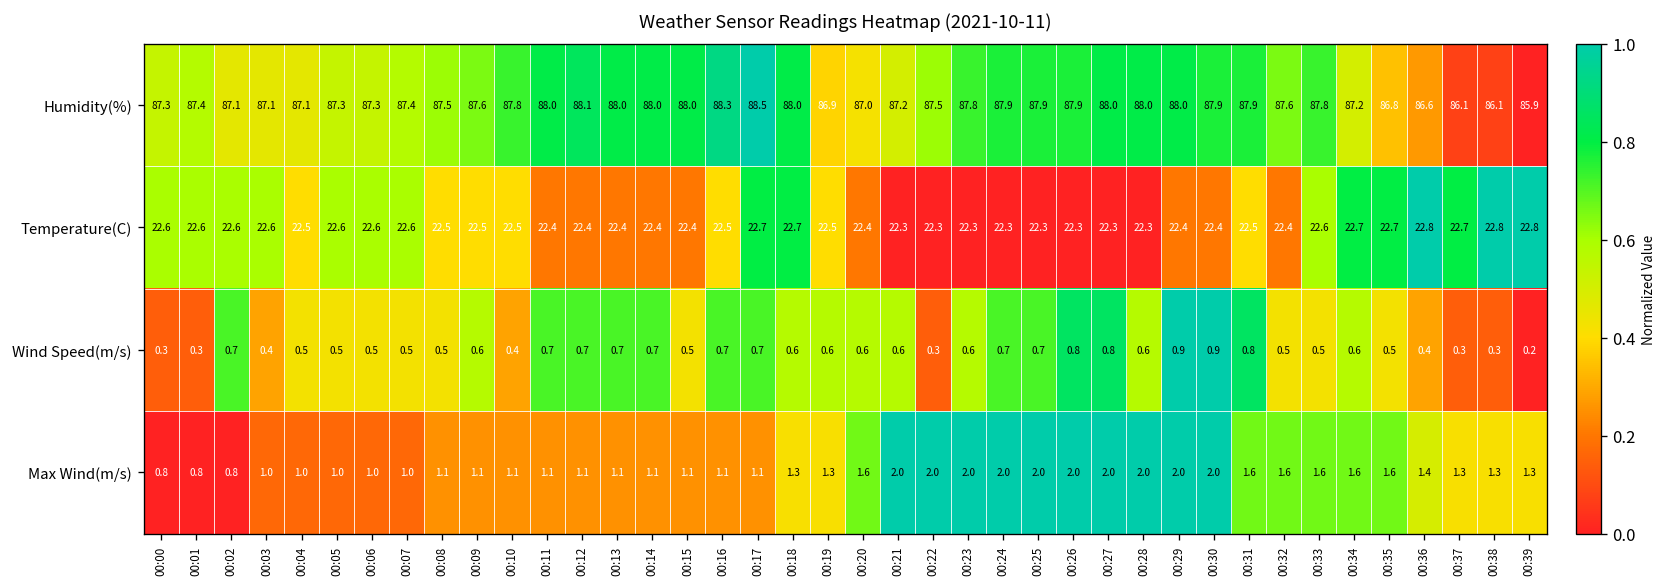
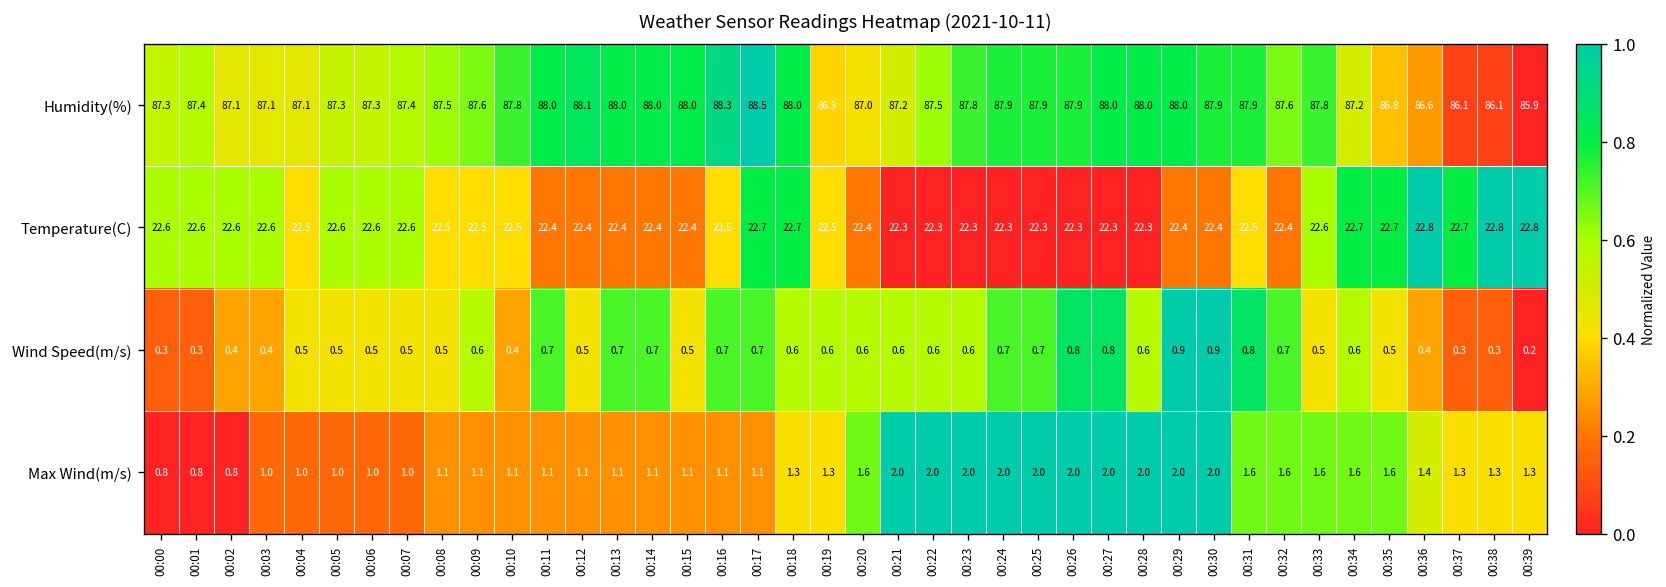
  {
    "Humidity(%)": {
      "00:00": 87.3,
      "00:01": 87.4,
      "00:02": 87.1,
      "00:03": 87.1,
      "00:04": 87.1,
      "00:05": 87.3,
      "00:06": 87.3,
      "00:07": 87.4,
      "00:08": 87.5,
      "00:09": 87.6,
      "00:10": 87.8,
      "00:11": 88.0,
      "00:12": 88.1,
      "00:13": 88.0,
      "00:14": 88.0,
      "00:15": 88.0,
      "00:16": 88.3,
      "00:17": 88.5,
      "00:18": 88.0,
      "00:19": 86.9,
      "00:20": 87.0,
      "00:21": 87.2,
      "00:22": 87.5,
      "00:23": 87.8,
      "00:24": 87.9,
      "00:25": 87.9,
      "00:26": 87.9,
      "00:27": 88.0,
      "00:28": 88.0,
      "00:29": 88.0,
      "00:30": 87.9,
      "00:31": 87.9,
      "00:32": 87.6,
      "00:33": 87.8,
      "00:34": 87.2,
      "00:35": 86.8,
      "00:36": 86.6,
      "00:37": 86.1,
      "00:38": 86.1,
      "00:39": 85.9
    },
    "Temperature(C)": {
      "00:00": 22.6,
      "00:01": 22.6,
      "00:02": 22.6,
      "00:03": 22.6,
      "00:04": 22.5,
      "00:05": 22.6,
      "00:06": 22.6,
      "00:07": 22.6,
      "00:08": 22.5,
      "00:09": 22.5,
      "00:10": 22.5,
      "00:11": 22.4,
      "00:12": 22.4,
      "00:13": 22.4,
      "00:14": 22.4,
      "00:15": 22.4,
      "00:16": 22.5,
      "00:17": 22.7,
      "00:18": 22.7,
      "00:19": 22.5,
      "00:20": 22.4,
      "00:21": 22.3,
      "00:22": 22.3,
      "00:23": 22.3,
      "00:24": 22.3,
      "00:25": 22.3,
      "00:26": 22.3,
      "00:27": 22.3,
      "00:28": 22.3,
      "00:29": 22.4,
      "00:30": 22.4,
      "00:31": 22.5,
      "00:32": 22.4,
      "00:33": 22.6,
      "00:34": 22.7,
      "00:35": 22.7,
      "00:36": 22.8,
      "00:37": 22.7,
      "00:38": 22.8,
      "00:39": 22.8
    },
    "Wind Speed(m/s)": {
      "00:00": 0.3,
      "00:01": 0.3,
-     "00:02": 0.7,
+     "00:02": 0.4,
      "00:03": 0.4,
      "00:04": 0.5,
      "00:05": 0.5,
      "00:06": 0.5,
      "00:07": 0.5,
      "00:08": 0.5,
      "00:09": 0.6,
      "00:10": 0.4,
      "00:11": 0.7,
-     "00:12": 0.7,
+     "00:12": 0.5,
      "00:13": 0.7,
      "00:14": 0.7,
      "00:15": 0.5,
      "00:16": 0.7,
      "00:17": 0.7,
      "00:18": 0.6,
      "00:19": 0.6,
      "00:20": 0.6,
      "00:21": 0.6,
-     "00:22": 0.3,
+     "00:22": 0.6,
      "00:23": 0.6,
      "00:24": 0.7,
      "00:25": 0.7,
      "00:26": 0.8,
      "00:27": 0.8,
      "00:28": 0.6,
      "00:29": 0.9,
      "00:30": 0.9,
      "00:31": 0.8,
-     "00:32": 0.5,
+     "00:32": 0.7,
      "00:33": 0.5,
      "00:34": 0.6,
      "00:35": 0.5,
      "00:36": 0.4,
      "00:37": 0.3,
      "00:38": 0.3,
      "00:39": 0.2
    },
    "Max Wind(m/s)": {
      "00:00": 0.8,
      "00:01": 0.8,
      "00:02": 0.8,
      "00:03": 1.0,
      "00:04": 1.0,
      "00:05": 1.0,
      "00:06": 1.0,
      "00:07": 1.0,
      "00:08": 1.1,
      "00:09": 1.1,
      "00:10": 1.1,
      "00:11": 1.1,
      "00:12": 1.1,
      "00:13": 1.1,
      "00:14": 1.1,
      "00:15": 1.1,
      "00:16": 1.1,
      "00:17": 1.1,
      "00:18": 1.3,
      "00:19": 1.3,
      "00:20": 1.6,
      "00:21": 2.0,
      "00:22": 2.0,
      "00:23": 2.0,
      "00:24": 2.0,
      "00:25": 2.0,
      "00:26": 2.0,
      "00:27": 2.0,
      "00:28": 2.0,
      "00:29": 2.0,
      "00:30": 2.0,
      "00:31": 1.6,
      "00:32": 1.6,
      "00:33": 1.6,
      "00:34": 1.6,
      "00:35": 1.6,
      "00:36": 1.4,
      "00:37": 1.3,
      "00:38": 1.3,
      "00:39": 1.3
    }
  }
